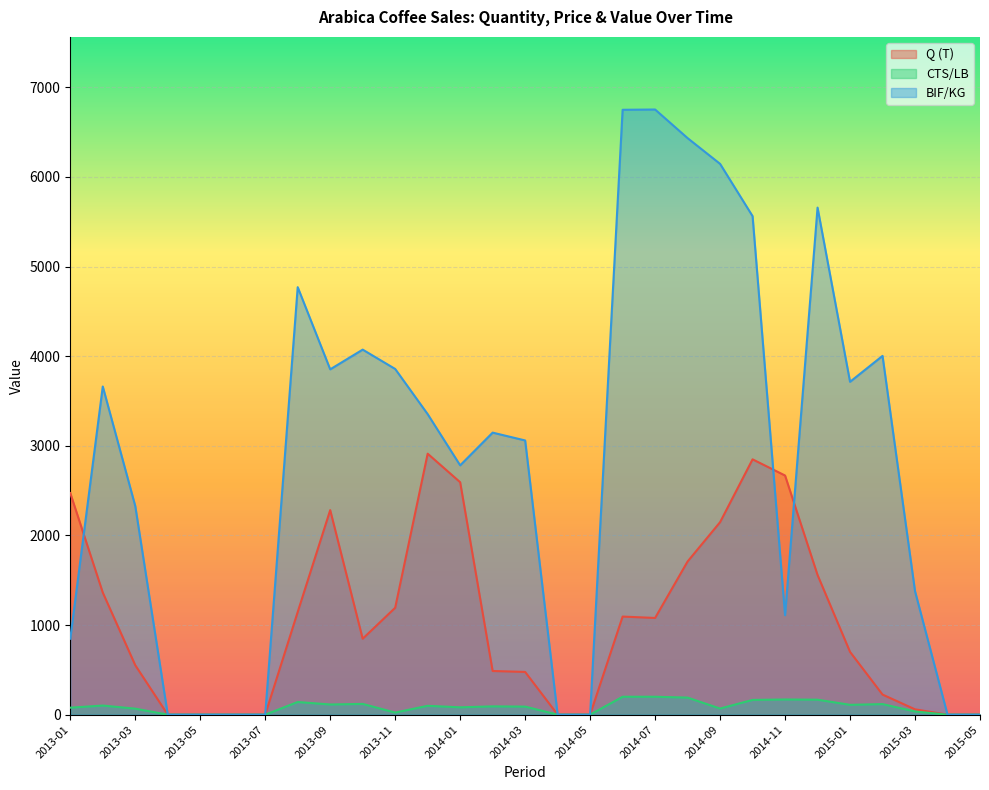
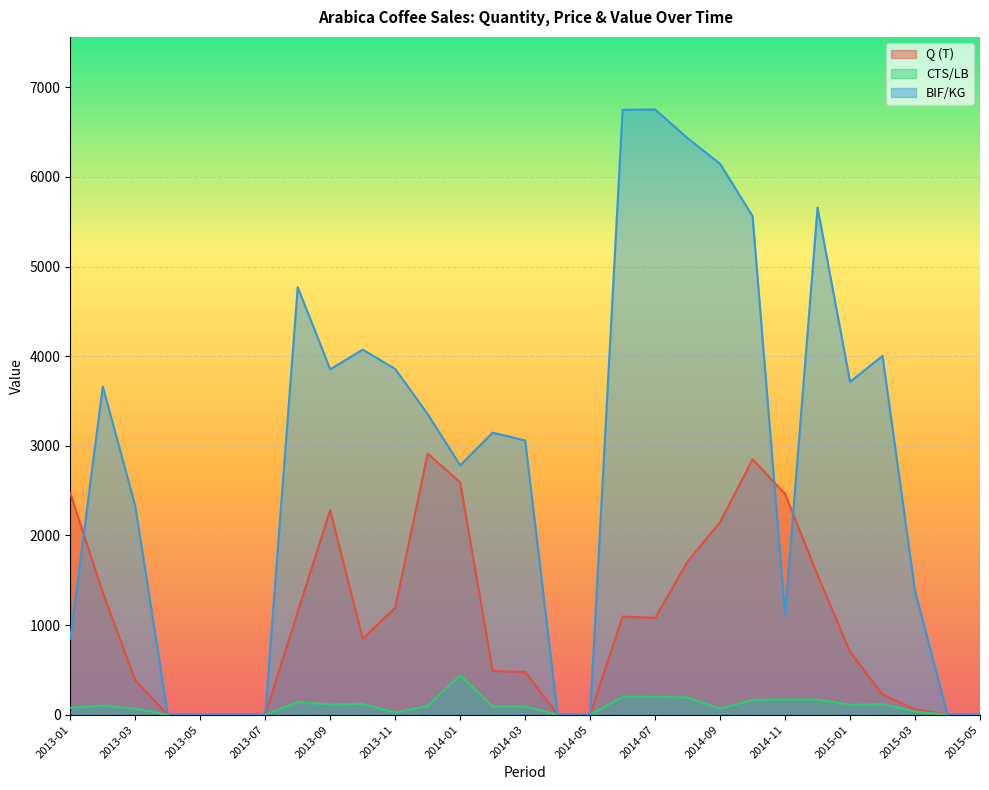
  {
    "Q (T)": {
      "2013-01": 2500,
-     "2013-03": 600,
+     "2013-03": 400,
      "2013-09": 2300,
      "2013-11": 1200,
      "2014-01": 2600,
      "2014-03": 500,
      "2014-07": 1100,
      "2014-09": 2100,
-     "2014-11": 2700,
+     "2014-11": 2500,
      "2015-01": 700
    },
    "CTS/LB": {
      "2013-01": 100,
      "2013-03": 100,
      "2013-09": 100,
      "2013-11": 0,
-     "2014-01": 100,
+     "2014-01": 400,
      "2014-03": 100,
      "2014-07": 200,
      "2014-09": 100,
      "2014-11": 200,
      "2015-01": 100
    },
    "BIF/KG": {
      "2013-01": 800,
      "2013-03": 2300,
      "2013-09": 3900,
      "2013-11": 3900,
      "2014-01": 2800,
      "2014-03": 3100,
      "2014-07": 6800,
      "2014-09": 6100,
      "2014-11": 1100,
      "2015-01": 3700,
      "2015-03": 1400
    }
  }
